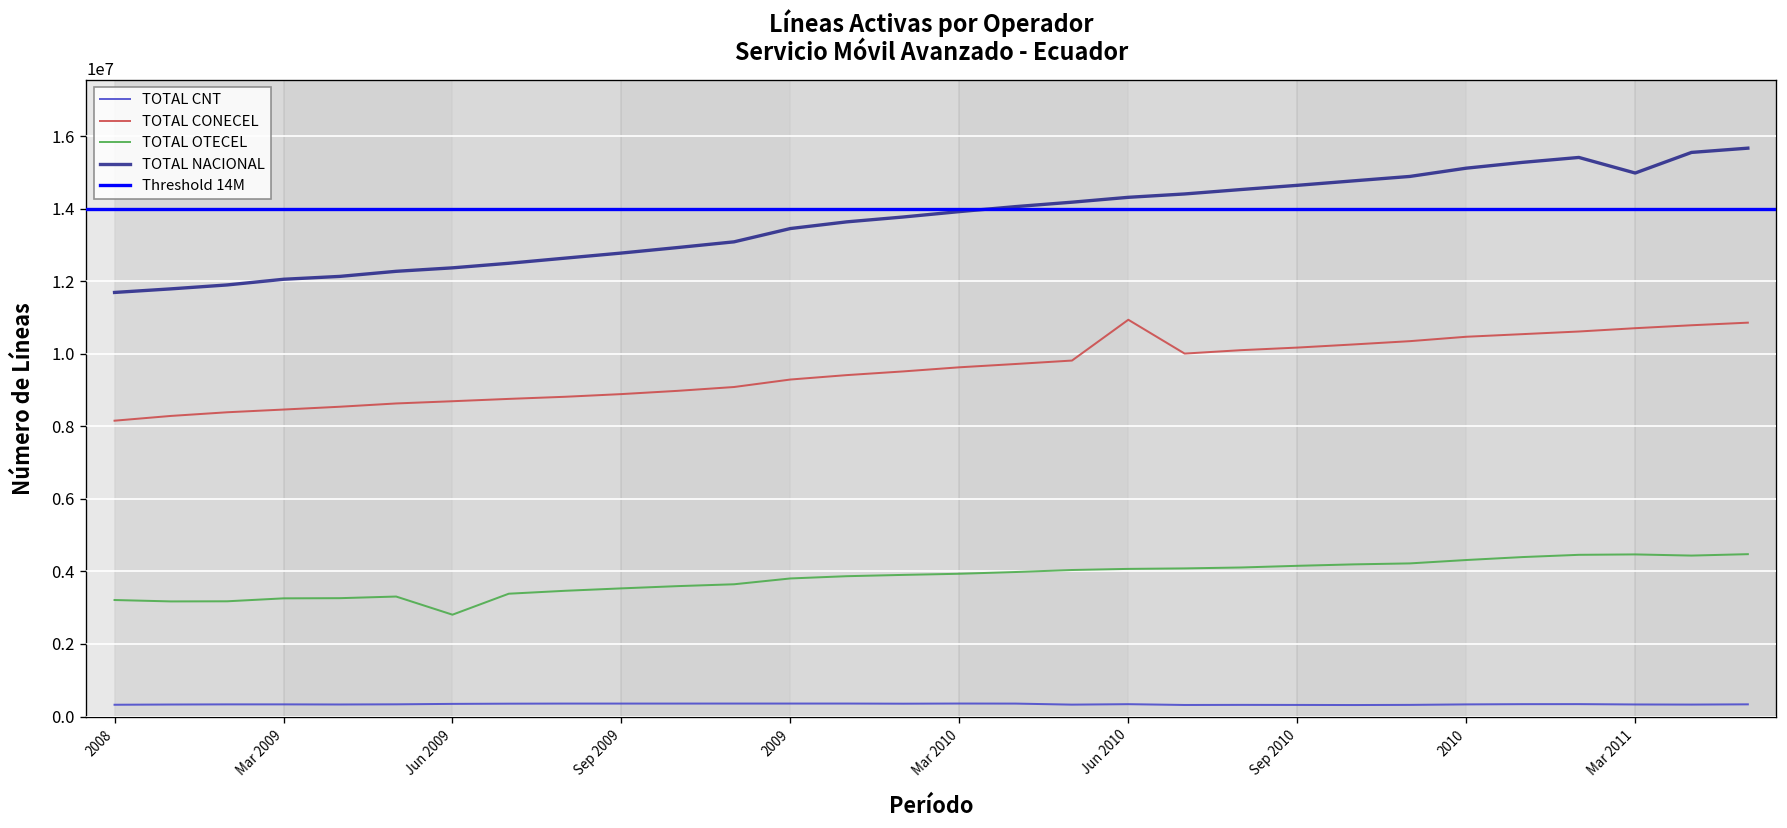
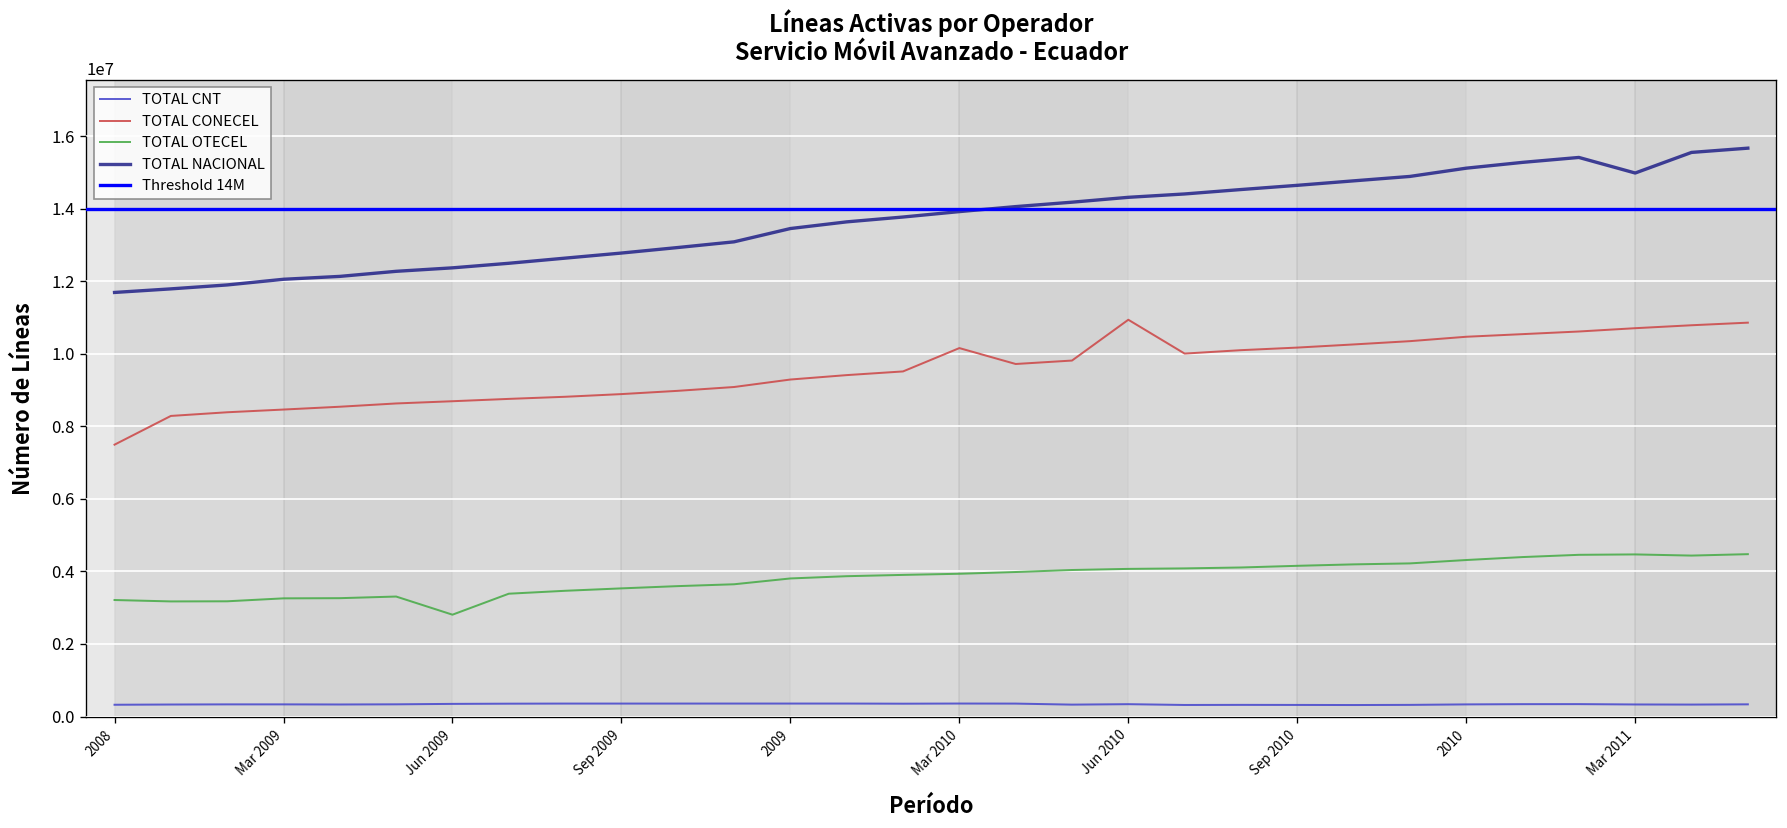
  {
    "TOTAL CNT": {
      "2008": 300000,
      "Mar 2009": 300000,
      "Jun 2009": 300000,
      "Sep 2009": 400000,
      "2009": 400000,
      "Mar 2010": 400000,
      "Jun 2010": 300000,
      "Sep 2010": 300000,
      "2010": 300000,
      "Mar 2011": 300000
    },
    "TOTAL CONECEL": {
-     "2008": 8200000,
+     "2008": 7500000,
      "Mar 2009": 8500000,
      "Jun 2009": 8700000,
      "Sep 2009": 8900000,
      "2009": 9300000,
-     "Mar 2010": 9600000,
+     "Mar 2010": 10200000,
      "Jun 2010": 10900000,
      "Sep 2010": 10200000,
      "2010": 10500000,
      "Mar 2011": 10700000
    },
    "TOTAL OTECEL": {
      "2008": 3200000,
      "Mar 2009": 3300000,
      "Jun 2009": 2800000,
      "Sep 2009": 3500000,
      "2009": 3800000,
      "Mar 2010": 3900000,
      "Jun 2010": 4100000,
      "Sep 2010": 4200000,
      "2010": 4300000,
      "Mar 2011": 4500000
    },
    "TOTAL NACIONAL": {
      "2008": 11700000,
      "Mar 2009": 12100000,
      "Jun 2009": 12400000,
      "Sep 2009": 12800000,
      "2009": 13500000,
      "Mar 2010": 13900000,
      "Jun 2010": 14300000,
      "Sep 2010": 14600000,
      "2010": 15100000,
      "Mar 2011": 15000000
    }
  }
